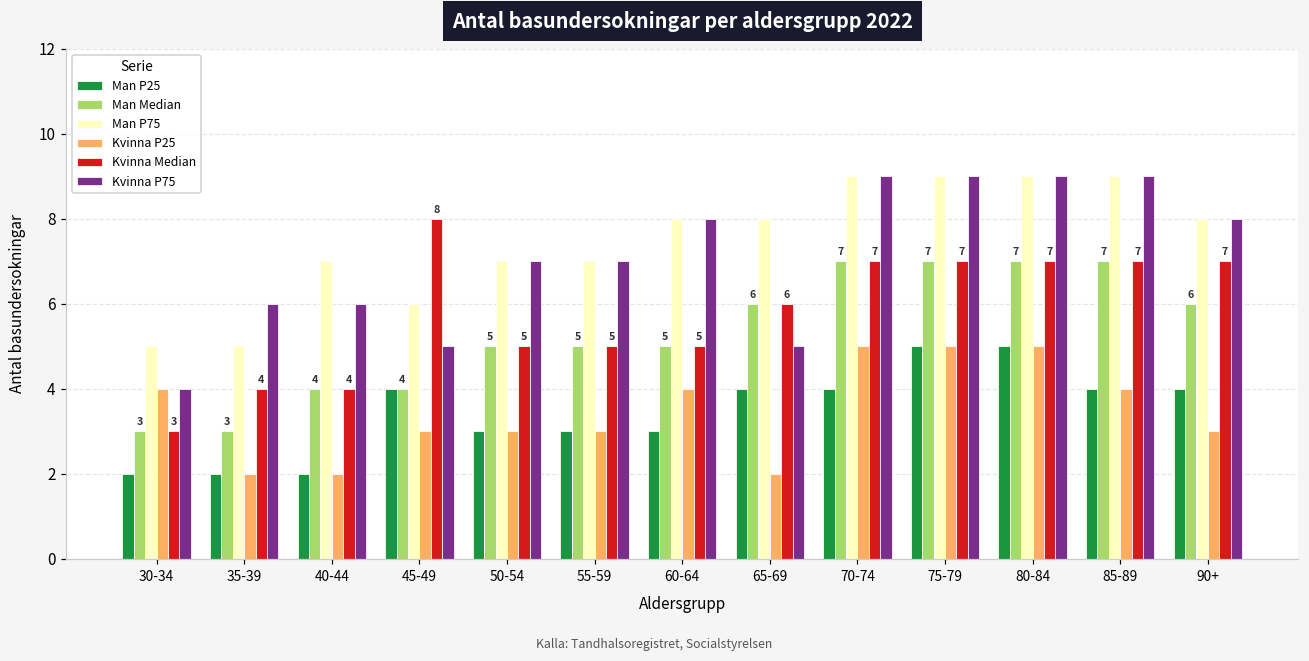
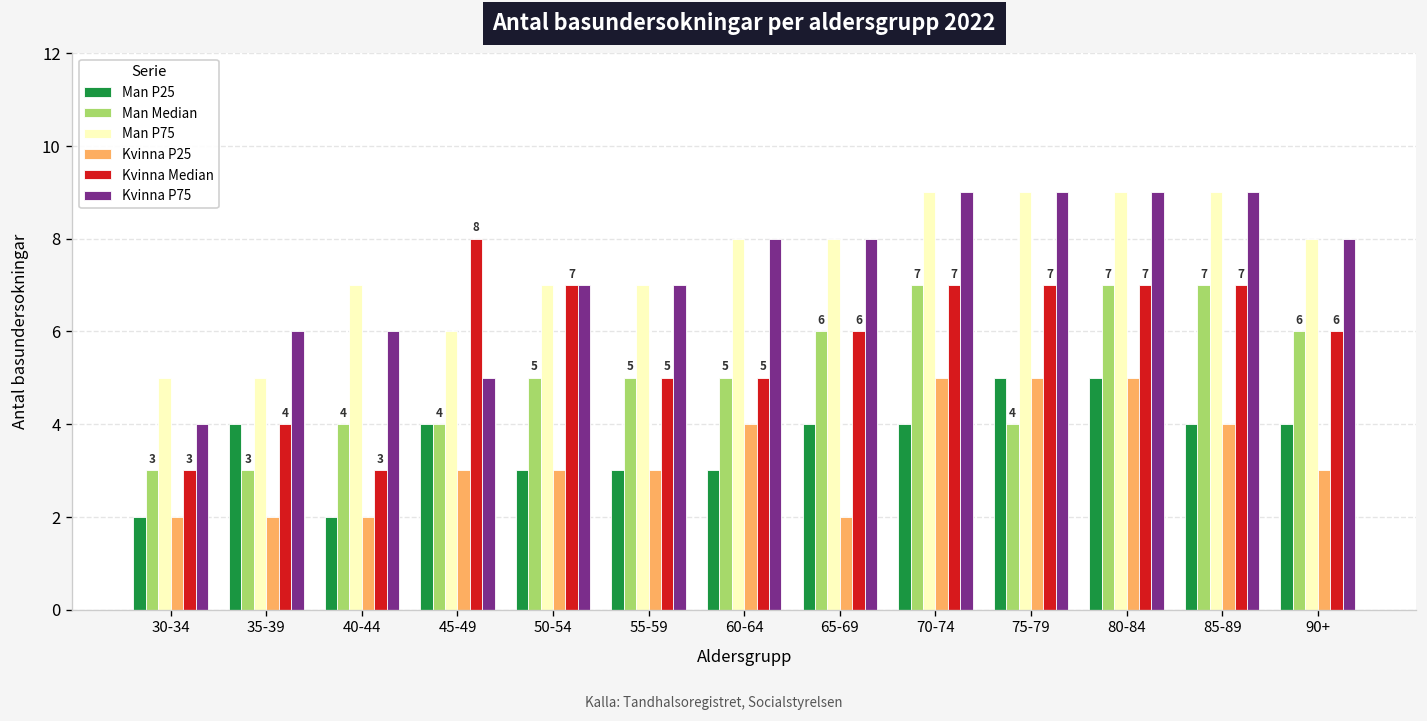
  {
    "Man P25": {
      "30-34": 2,
-     "35-39": 2,
+     "35-39": 4,
      "40-44": 2,
      "50-54": 3,
      "55-59": 3,
      "60-64": 3,
      "65-69": 4,
      "70-74": 4,
      "75-79": 5,
      "80-84": 5,
      "85-89": 4,
      "90+": 4
    },
    "Man Median": {
      "30-34": 3,
      "35-39": 3,
      "40-44": 4,
      "45-49": 4,
      "50-54": 5,
      "55-59": 5,
      "60-64": 5,
      "65-69": 6,
      "70-74": 7,
-     "75-79": 7,
+     "75-79": 4,
      "80-84": 7,
      "85-89": 7,
      "90+": 6
    },
    "Man P75": {
      "30-34": 5,
      "35-39": 5,
      "40-44": 7,
      "45-49": 6,
      "50-54": 7,
      "55-59": 7,
      "60-64": 8,
      "65-69": 8,
      "70-74": 9,
      "75-79": 9,
      "80-84": 9,
      "85-89": 9,
      "90+": 8
    },
    "Kvinna P25": {
-     "30-34": 4,
+     "30-34": 2,
      "35-39": 2,
      "40-44": 2,
      "45-49": 3,
      "50-54": 3,
      "55-59": 3,
      "60-64": 4,
      "65-69": 2,
      "70-74": 5,
      "75-79": 5,
      "80-84": 5,
      "85-89": 4,
      "90+": 3
    },
    "Kvinna Median": {
      "30-34": 3,
      "35-39": 4,
-     "40-44": 4,
+     "40-44": 3,
      "45-49": 8,
-     "50-54": 5,
+     "50-54": 7,
      "55-59": 5,
      "60-64": 5,
      "65-69": 6,
      "70-74": 7,
      "75-79": 7,
      "80-84": 7,
      "85-89": 7,
-     "90+": 7
+     "90+": 6
    },
    "Kvinna P75": {
      "30-34": 4,
      "35-39": 6,
      "40-44": 6,
      "50-54": 7,
      "55-59": 7,
      "60-64": 8,
-     "65-69": 5,
+     "65-69": 8,
      "70-74": 9,
      "75-79": 9,
      "80-84": 9,
      "85-89": 9,
      "90+": 8
    }
  }
